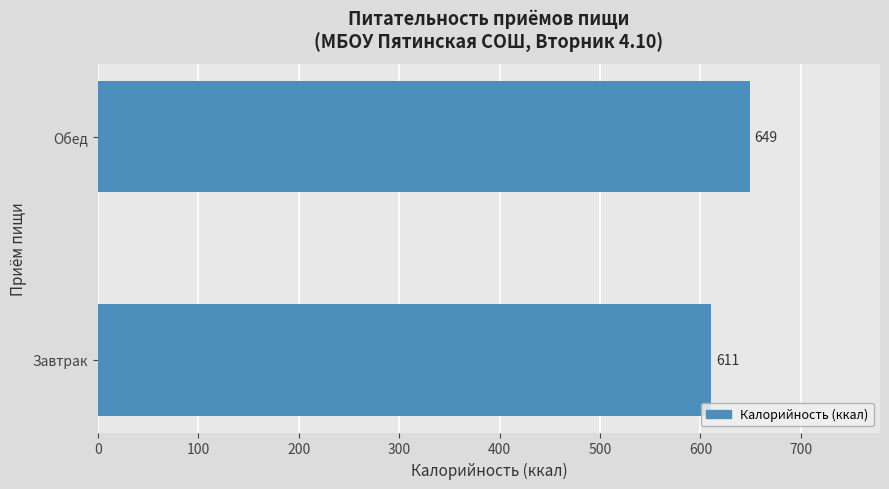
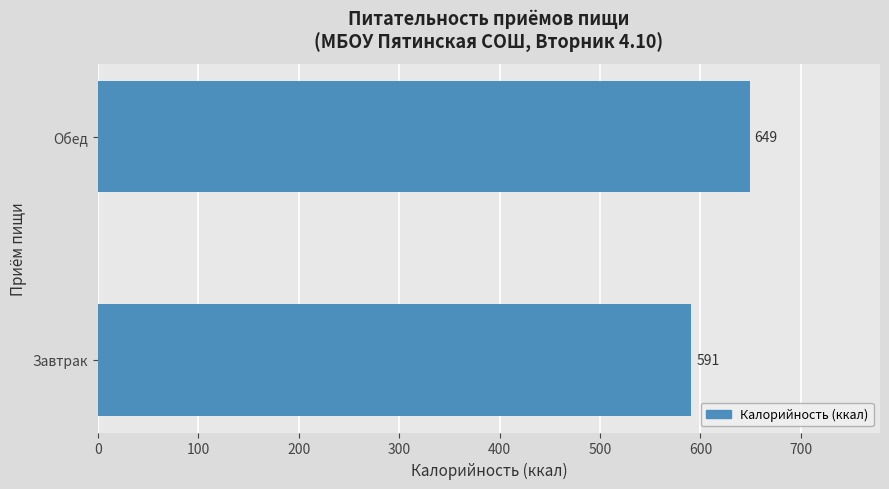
  {
    "Обед": 649,
-   "Завтрак": 611
+   "Завтрак": 591
  }
